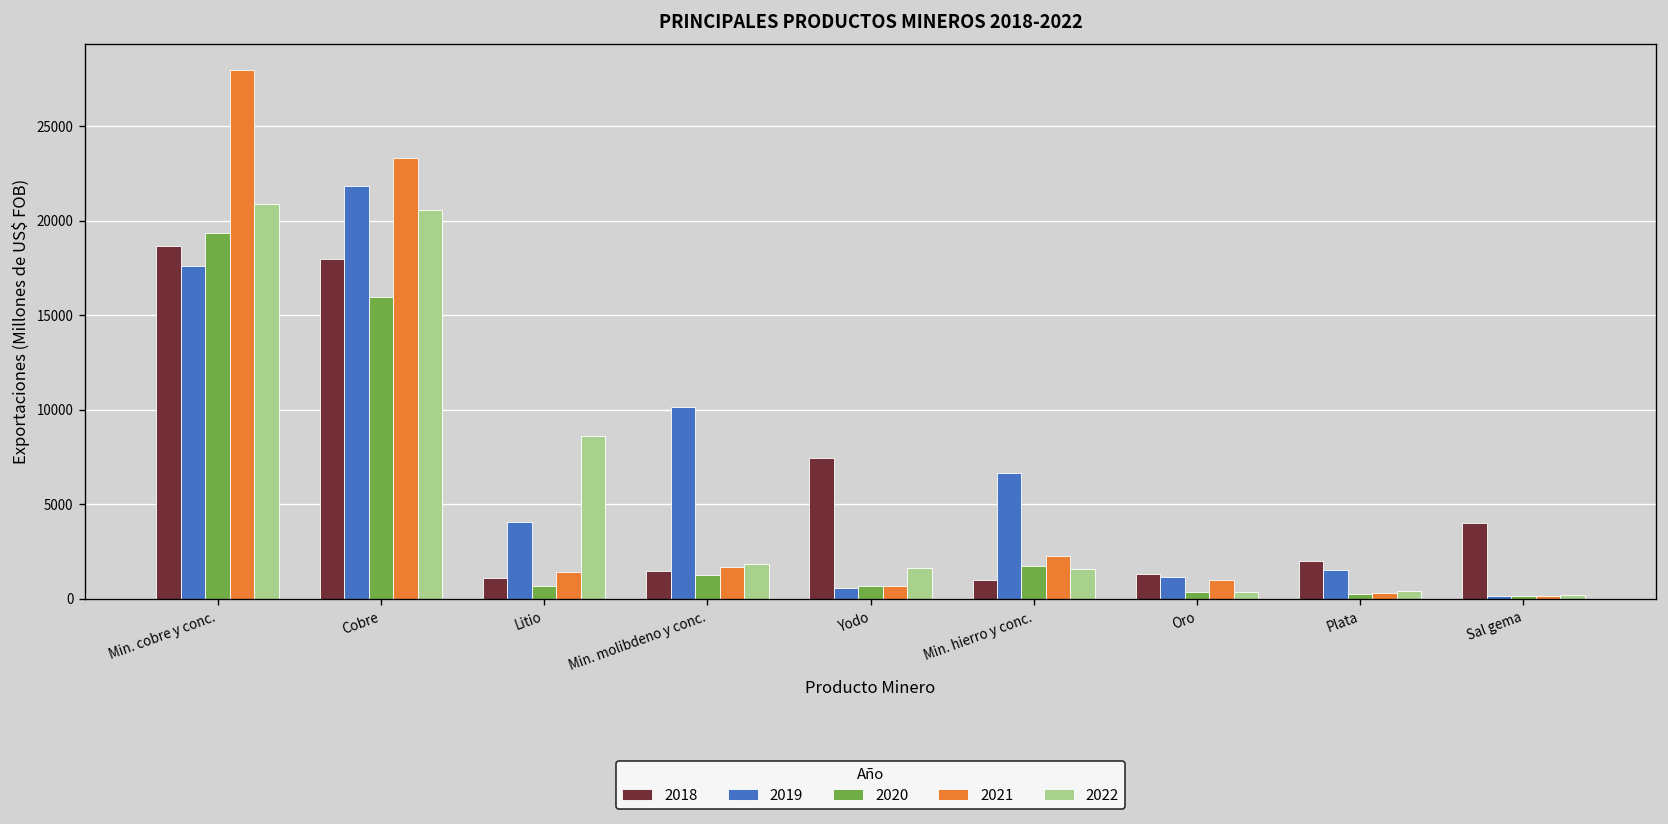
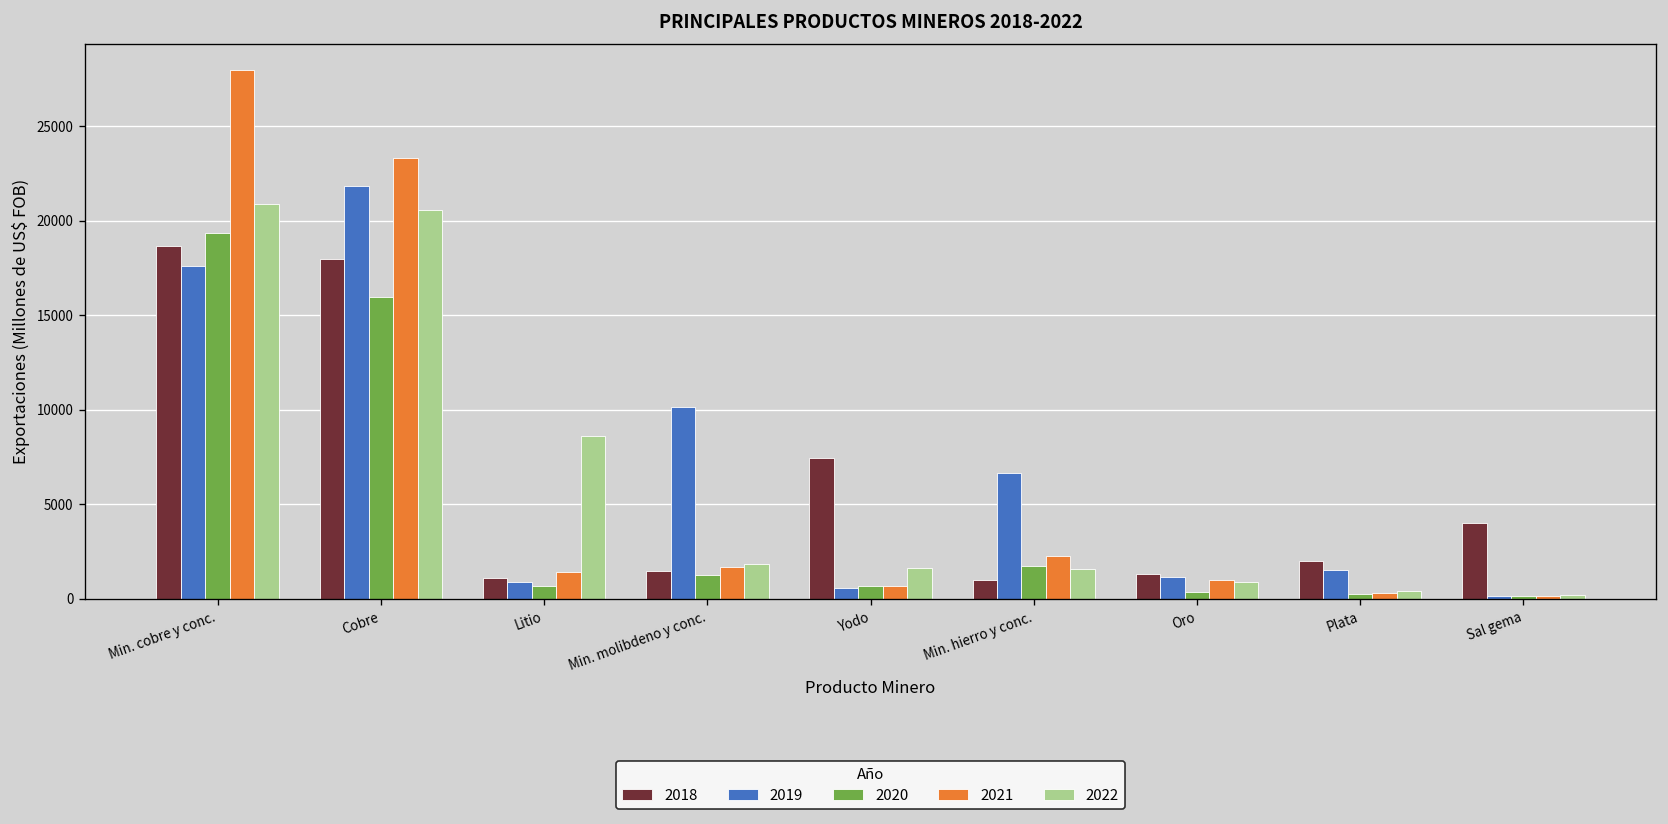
  {
    "2018": {
      "Min. cobre y conc.": 18600,
      "Cobre": 18000,
      "Litio": 1100,
      "Min. molibdeno y conc.": 1400,
      "Yodo": 7500,
      "Min. hierro y conc.": 1000,
      "Oro": 1300,
      "Plata": 2000,
      "Sal gema": 4000
    },
    "2019": {
      "Min. cobre y conc.": 17600,
      "Cobre": 21800,
-     "Litio": 4100,
+     "Litio": 900,
      "Min. molibdeno y conc.": 10200,
      "Yodo": 500,
      "Min. hierro y conc.": 6600,
      "Oro": 1100,
      "Plata": 1500
    },
    "2020": {
      "Min. cobre y conc.": 19400,
      "Cobre": 16000,
      "Litio": 700,
      "Min. molibdeno y conc.": 1200,
      "Yodo": 700,
      "Min. hierro y conc.": 1700,
      "Oro": 300,
      "Plata": 300
    },
    "2021": {
      "Min. cobre y conc.": 27900,
      "Cobre": 23300,
      "Litio": 1400,
      "Min. molibdeno y conc.": 1700,
      "Yodo": 600,
      "Min. hierro y conc.": 2200,
      "Oro": 1000,
      "Plata": 300
    },
    "2022": {
      "Min. cobre y conc.": 20900,
      "Cobre": 20600,
      "Litio": 8600,
      "Min. molibdeno y conc.": 1800,
      "Yodo": 1600,
      "Min. hierro y conc.": 1600,
-     "Oro": 300,
+     "Oro": 900,
      "Plata": 400,
      "Sal gema": 200
    }
  }
